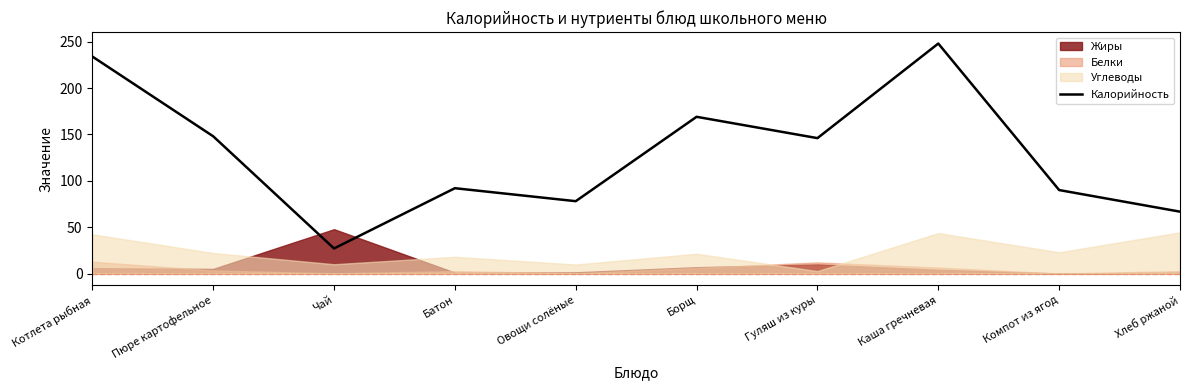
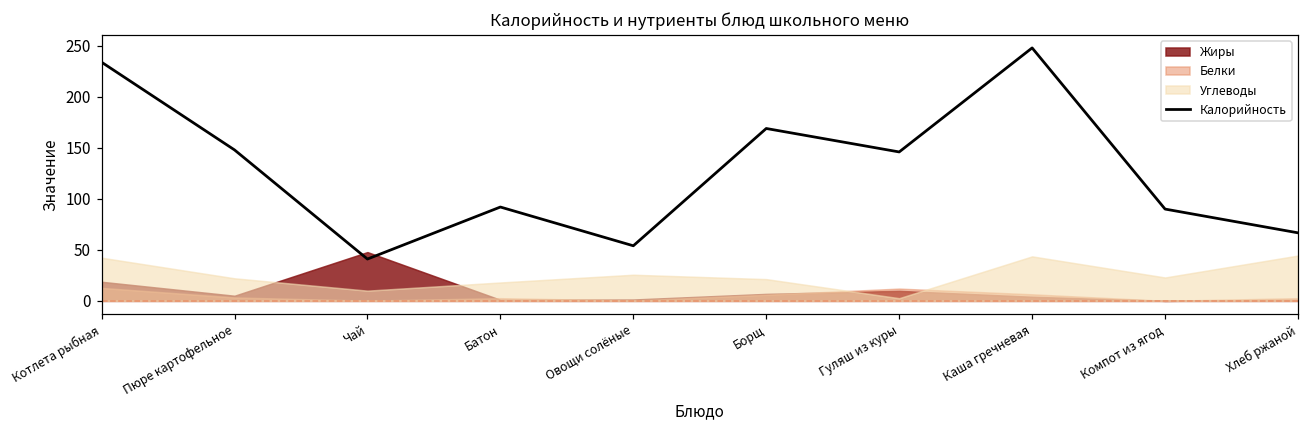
  {
    "Жиры": {
-     "Котлета рыбная": 10,
+     "Котлета рыбная": 20,
      "Чай": 50
    },
    "Калорийность": {
      "Котлета рыбная": 230,
      "Пюре картофельное": 150,
-     "Чай": 30,
+     "Чай": 40,
      "Батон": 90,
-     "Овощи солёные": 80,
+     "Овощи солёные": 50,
      "Борщ": 170,
      "Гуляш из куры": 150,
      "Каша гречневая": 250,
      "Компот из ягод": 90,
      "Хлеб ржаной": 70
    },
    "Белки": {
      "Котлета рыбная": 10
    },
    "Углеводы": {
      "Котлета рыбная": 40,
      "Пюре картофельное": 20,
      "Чай": 10,
      "Батон": 20,
-     "Овощи солёные": 10,
+     "Овощи солёные": 30,
      "Борщ": 20,
      "Каша гречневая": 40,
      "Компот из ягод": 20,
      "Хлеб ржаной": 40
    }
  }
